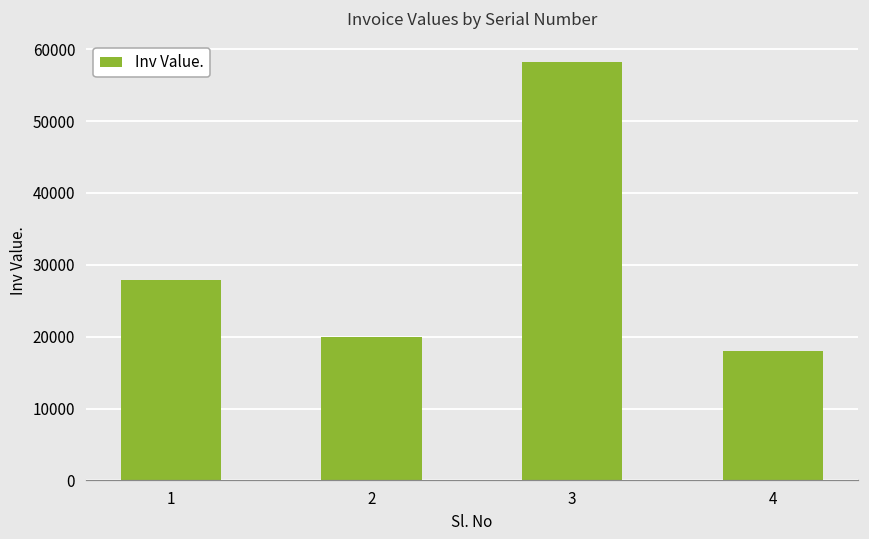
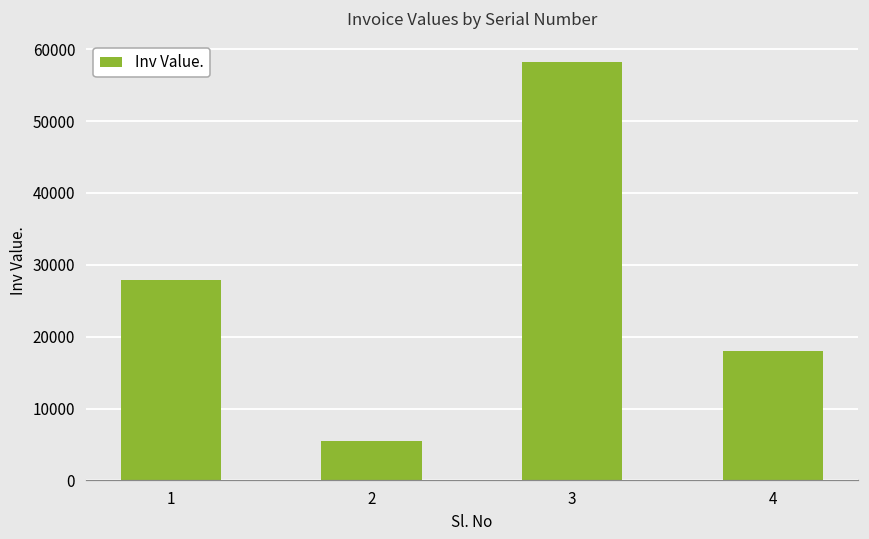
  {
    "1": 28000,
-   "2": 20000,
+   "2": 6000,
    "3": 58000,
    "4": 18000
  }
